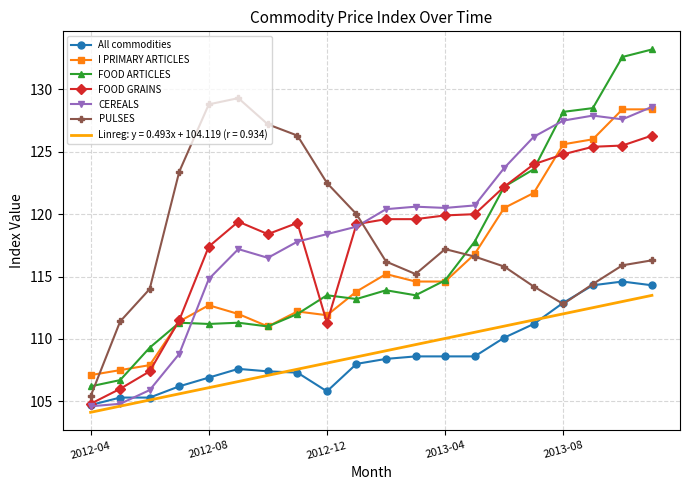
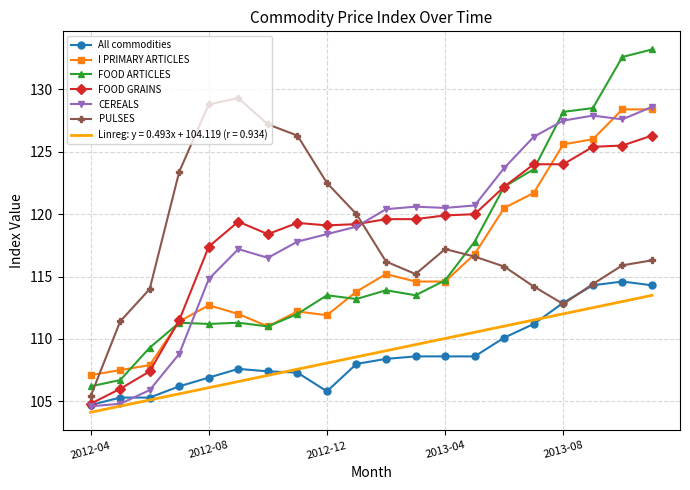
  {
    "All commodities": {
      "2012-08": 106.9,
      "2012-12": 105.8,
      "2013-04": 108.6
    },
    "FOOD ARTICLES": {
      "2012-04": 106.2,
      "2012-08": 111.2,
      "2012-12": 113.5,
      "2013-08": 128.2
    },
    "FOOD GRAINS": {
      "2012-08": 117.4,
-     "2012-12": 111.3,
+     "2012-12": 119.1,
      "2013-04": 119.9,
-     "2013-08": 124.8
+     "2013-08": 124.0
    },
    "CEREALS": {
      "2012-08": 114.8,
      "2012-12": 118.4,
      "2013-04": 120.5,
      "2013-08": 127.5
    },
    "PULSES": {
      "2012-04": 105.4,
      "2012-12": 122.5,
      "2013-04": 117.2
    }
  }
